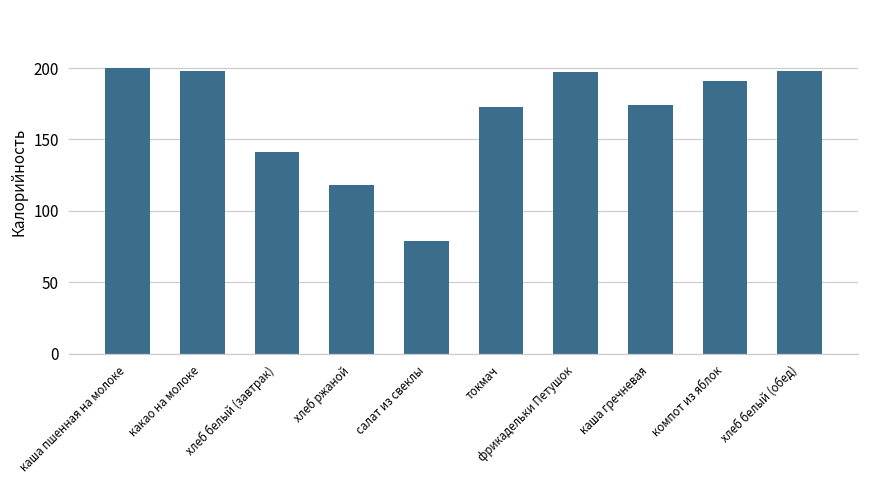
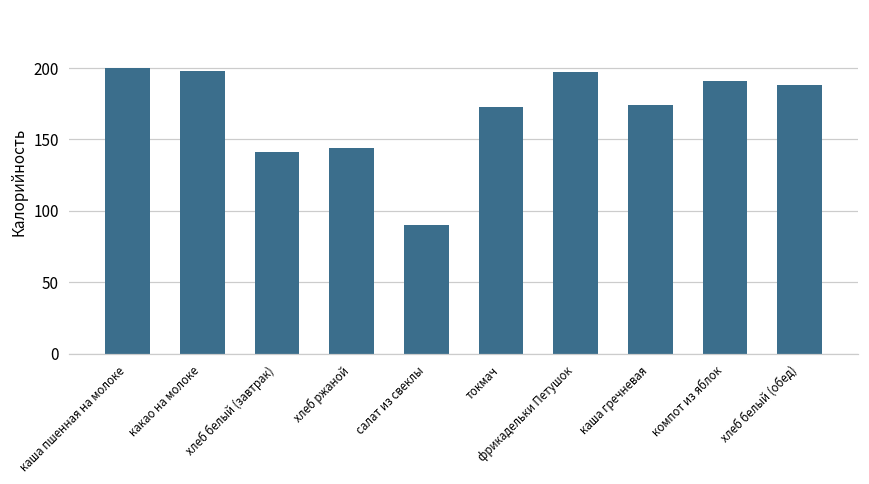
  {
    "каша пшенная на молоке": 200,
    "какао на молоке": 198,
    "хлеб белый (завтрак)": 141,
-   "хлеб ржаной": 118,
-   "салат из свеклы": 79,
+   "хлеб ржаной": 144,
+   "салат из свеклы": 90,
    "токмач": 173,
    "фрикадельки Петушок": 197,
    "каша гречневая": 174,
    "компот из яблок": 191,
-   "хлеб белый (обед)": 198
+   "хлеб белый (обед)": 188
  }
